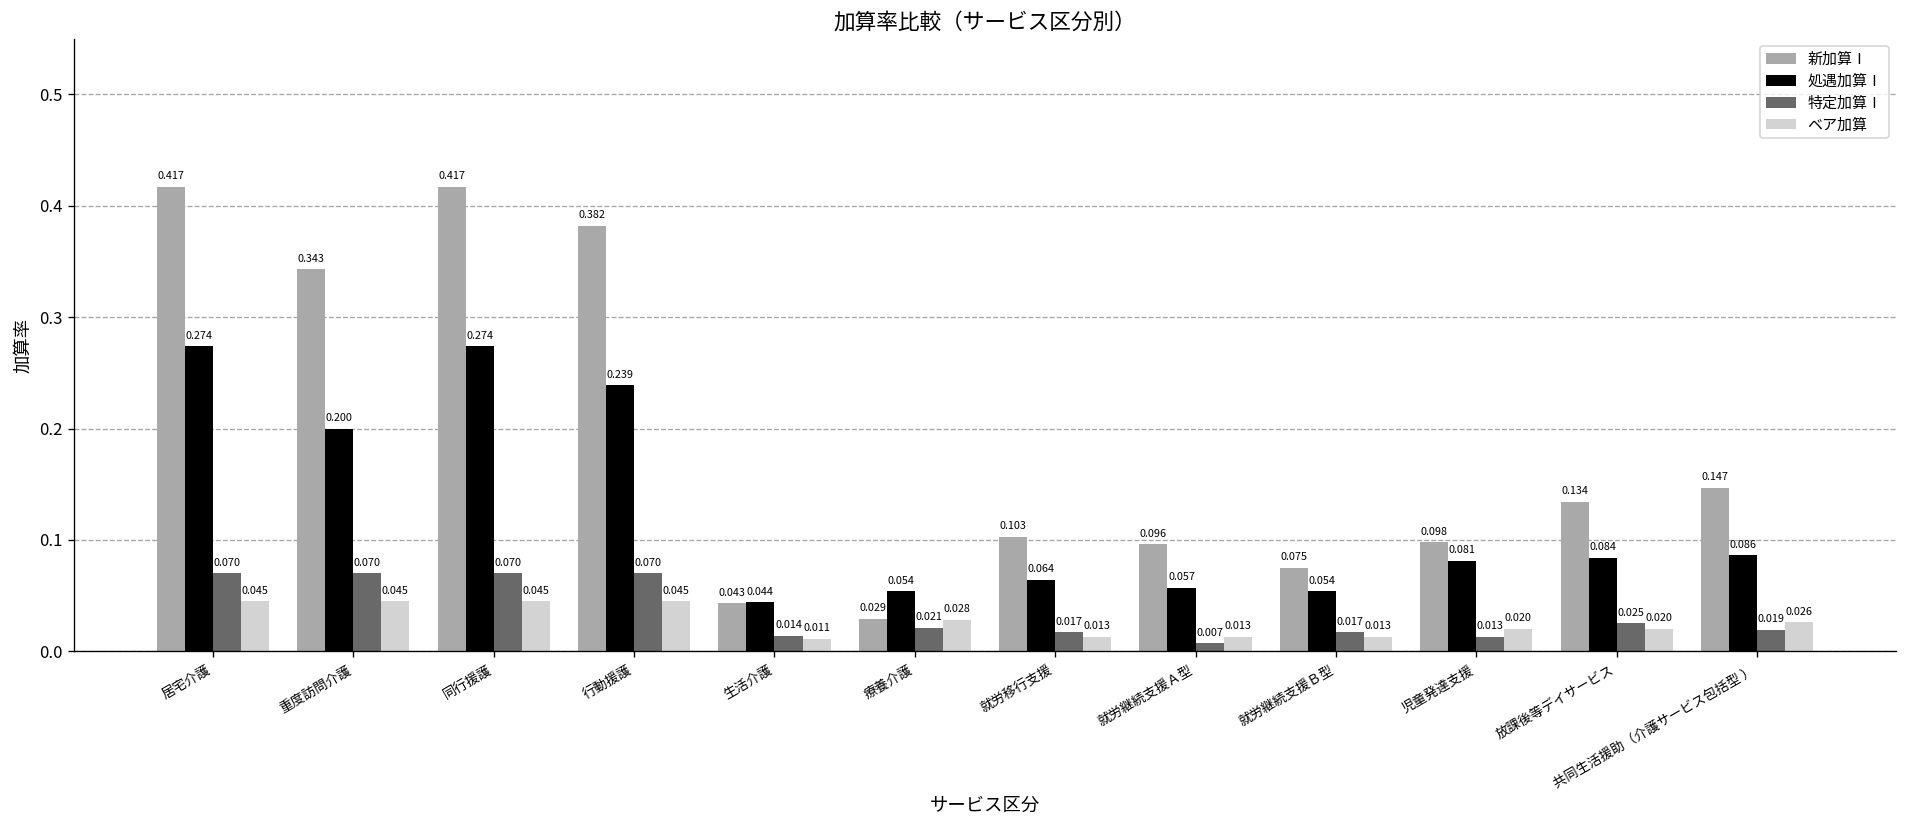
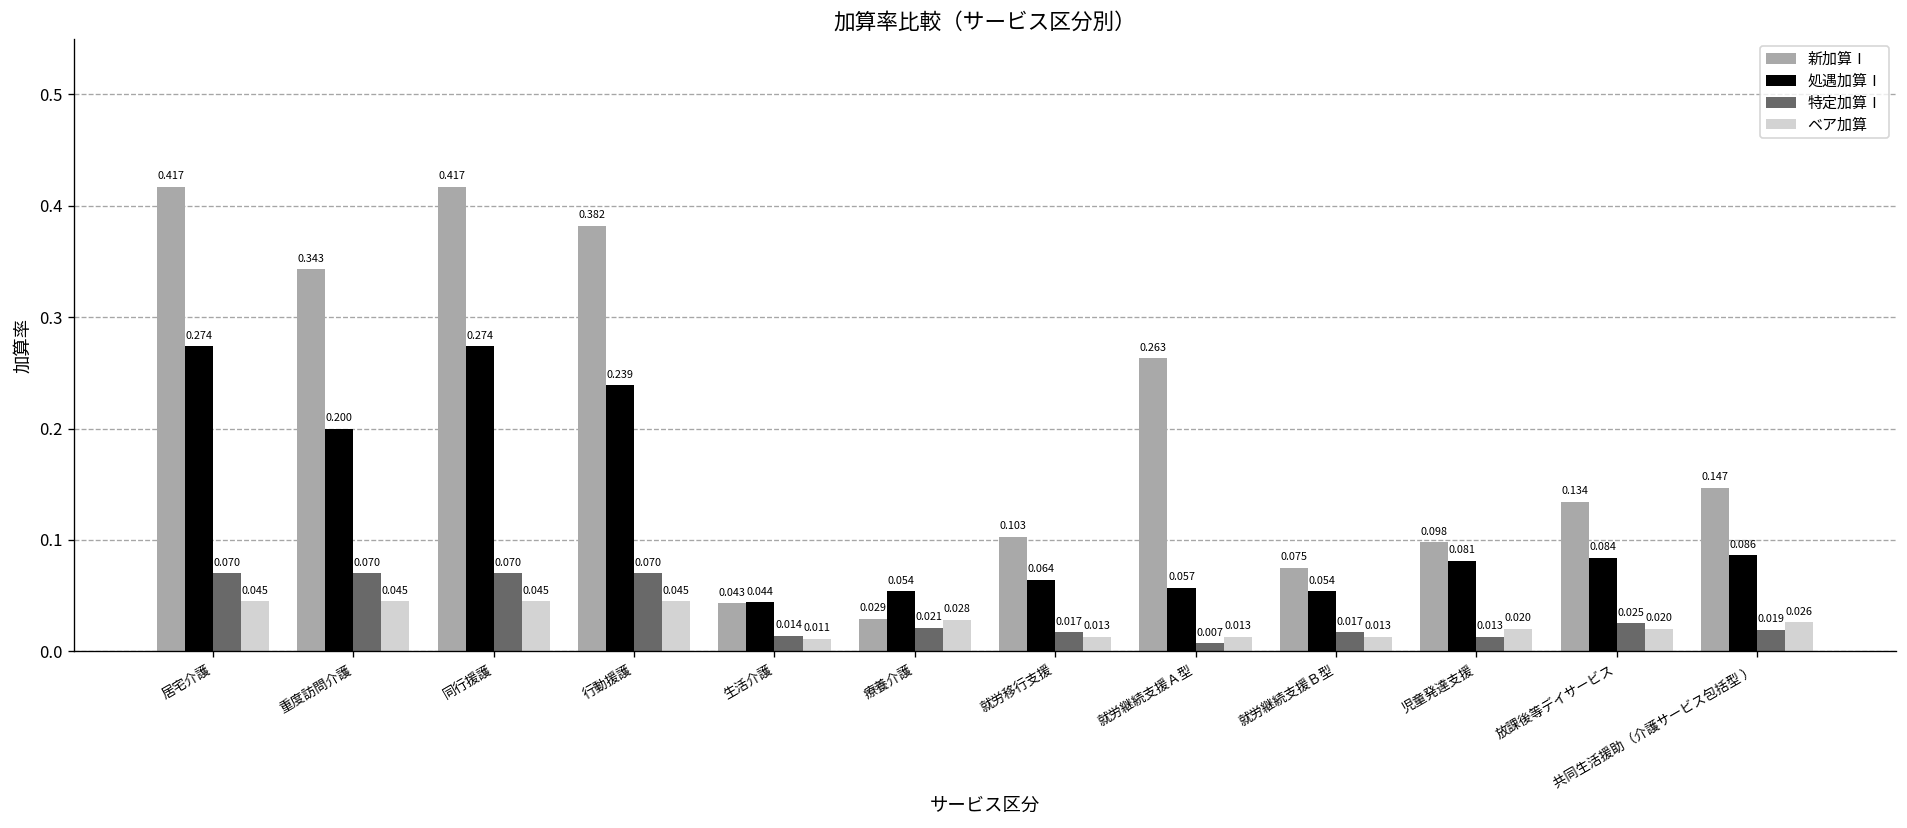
  {
    "新加算Ⅰ": {
      "居宅介護": 0.417,
      "重度訪問介護": 0.343,
      "同行援護": 0.417,
      "行動援護": 0.382,
      "生活介護": 0.043,
      "療養介護": 0.029,
      "就労移行支援": 0.103,
-     "就労継続支援Ａ型": 0.096,
+     "就労継続支援Ａ型": 0.263,
      "就労継続支援Ｂ型": 0.075,
      "児童発達支援": 0.098,
      "放課後等デイサービス": 0.134,
      "共同生活援助（介護サービス包括型 ）": 0.147
    },
    "処遇加算Ⅰ": {
      "居宅介護": 0.274,
      "重度訪問介護": 0.200,
      "同行援護": 0.274,
      "行動援護": 0.239,
      "生活介護": 0.044,
      "療養介護": 0.054,
      "就労移行支援": 0.064,
      "就労継続支援Ａ型": 0.057,
      "就労継続支援Ｂ型": 0.054,
      "児童発達支援": 0.081,
      "放課後等デイサービス": 0.084,
      "共同生活援助（介護サービス包括型 ）": 0.086
    },
    "特定加算Ⅰ": {
      "居宅介護": 0.070,
      "重度訪問介護": 0.070,
      "同行援護": 0.070,
      "行動援護": 0.070,
      "生活介護": 0.014,
      "療養介護": 0.021,
      "就労移行支援": 0.017,
      "就労継続支援Ａ型": 0.007,
      "就労継続支援Ｂ型": 0.017,
      "児童発達支援": 0.013,
      "放課後等デイサービス": 0.025,
      "共同生活援助（介護サービス包括型 ）": 0.019
    },
    "ベア加算": {
      "居宅介護": 0.045,
      "重度訪問介護": 0.045,
      "同行援護": 0.045,
      "行動援護": 0.045,
      "生活介護": 0.011,
      "療養介護": 0.028,
      "就労移行支援": 0.013,
      "就労継続支援Ａ型": 0.013,
      "就労継続支援Ｂ型": 0.013,
      "児童発達支援": 0.020,
      "放課後等デイサービス": 0.020,
      "共同生活援助（介護サービス包括型 ）": 0.026
    }
  }
